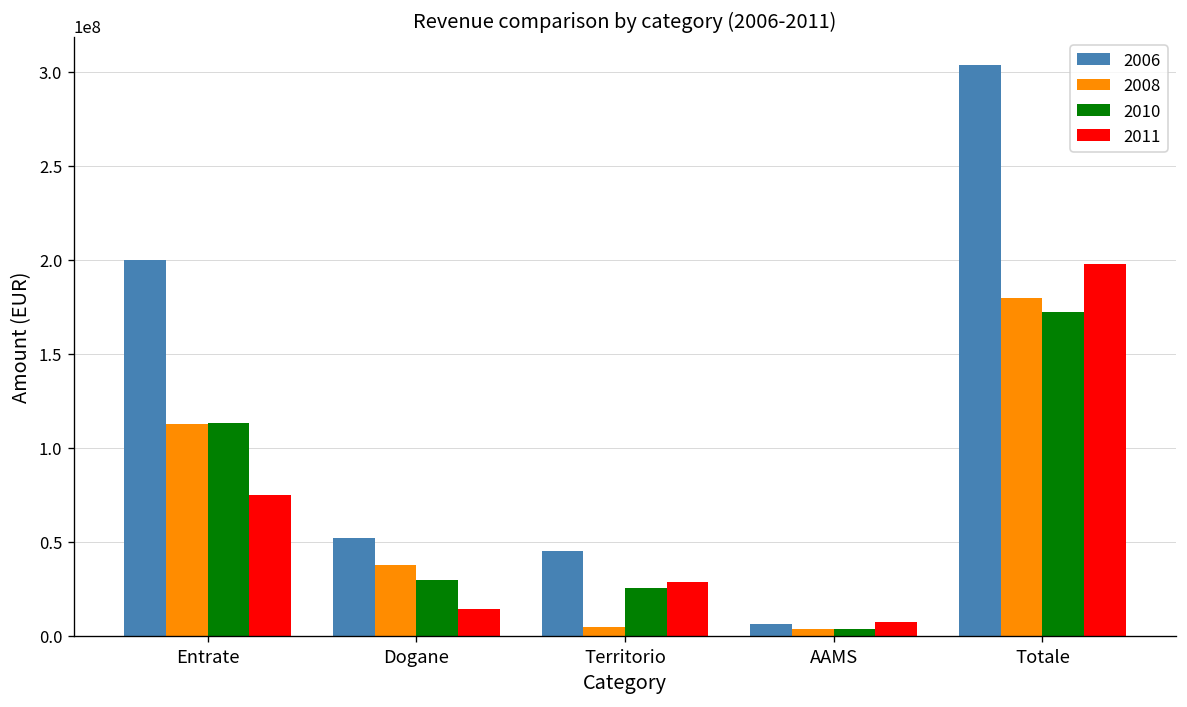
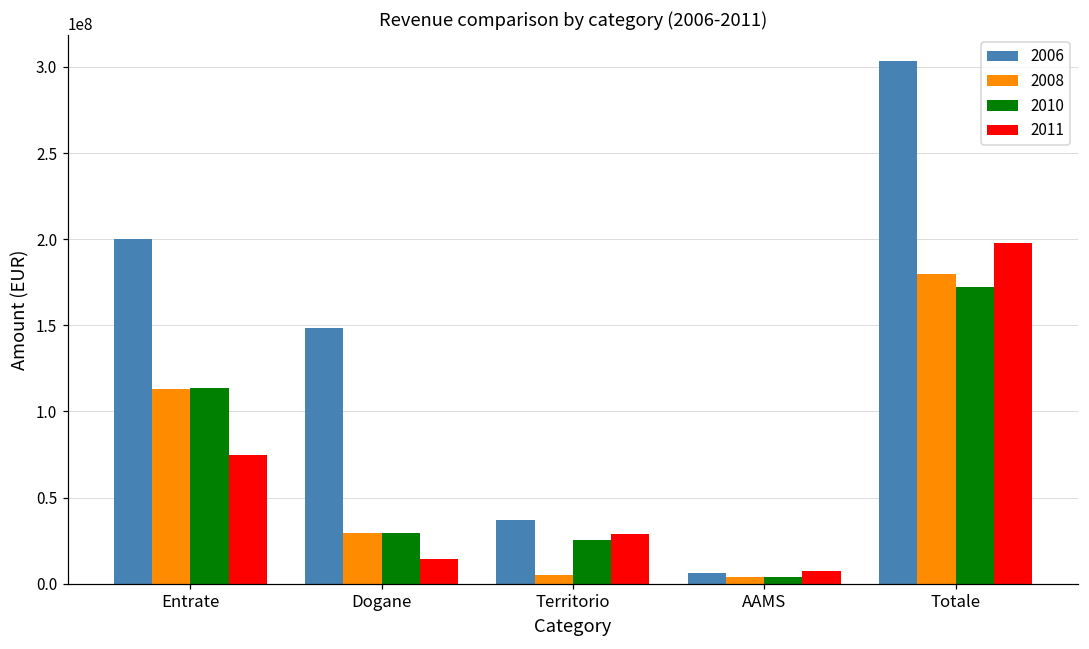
  {
    "2006": {
      "Entrate": 200000000,
-     "Dogane": 52000000,
-     "Territorio": 45000000,
+     "Dogane": 149000000,
+     "Territorio": 37000000,
      "AAMS": 7000000,
      "Totale": 304000000
    },
    "2008": {
      "Entrate": 113000000,
-     "Dogane": 38000000,
+     "Dogane": 29000000,
      "Territorio": 5000000,
      "AAMS": 4000000,
      "Totale": 180000000
    },
    "2010": {
      "Entrate": 113000000,
      "Dogane": 30000000,
      "Territorio": 26000000,
      "AAMS": 4000000,
      "Totale": 172000000
    },
    "2011": {
      "Entrate": 75000000,
      "Dogane": 14000000,
      "Territorio": 29000000,
      "AAMS": 7000000,
      "Totale": 198000000
    }
  }
